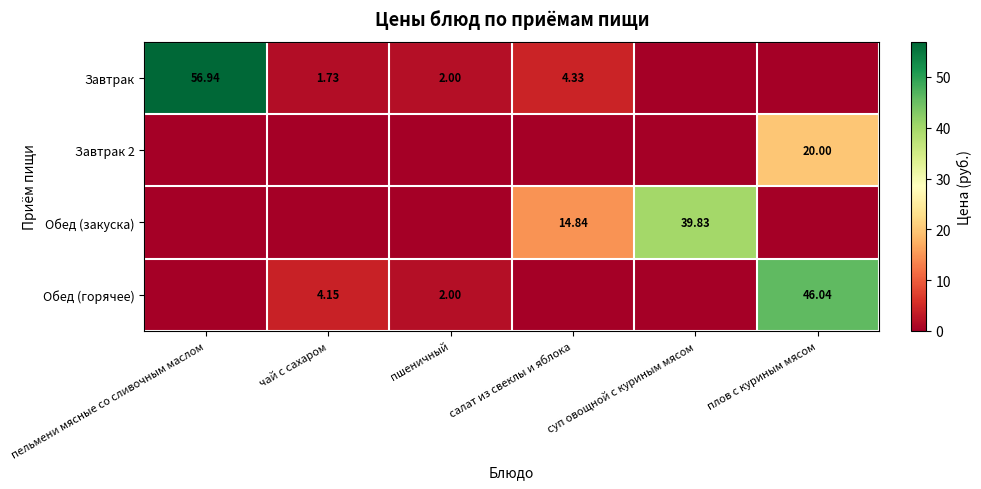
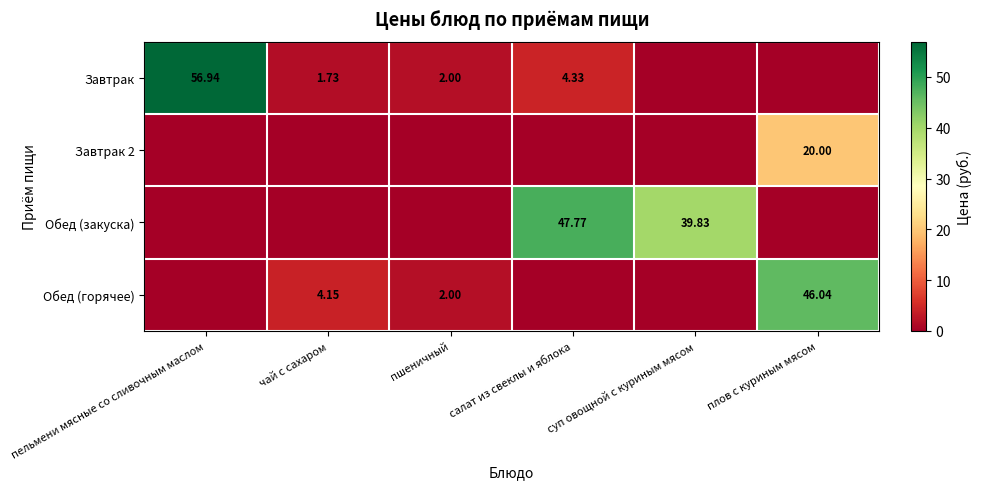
  {
    "Завтрак": {
      "пельмени мясные со сливочным маслом": 56.94,
      "чай с сахаром": 1.73,
      "пшеничный": 2.00,
      "салат из свеклы и яблока": 4.33
    },
    "Завтрак 2": {
      "плов с куриным мясом": 20.00
    },
    "Обед (закуска)": {
-     "салат из свеклы и яблока": 14.84,
+     "салат из свеклы и яблока": 47.77,
      "суп овощной с куриным мясом": 39.83
    },
    "Обед (горячее)": {
      "чай с сахаром": 4.15,
      "пшеничный": 2.00,
      "плов с куриным мясом": 46.04
    }
  }
